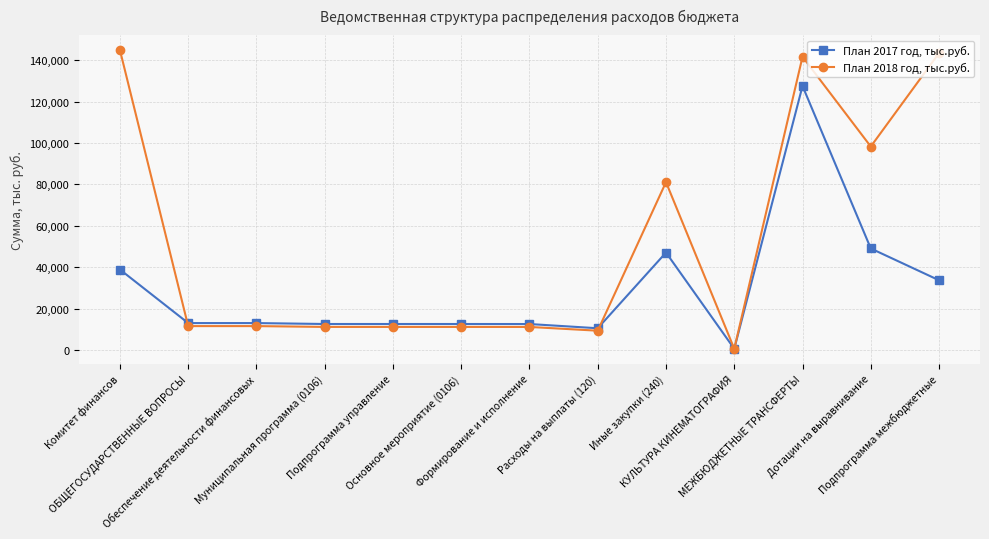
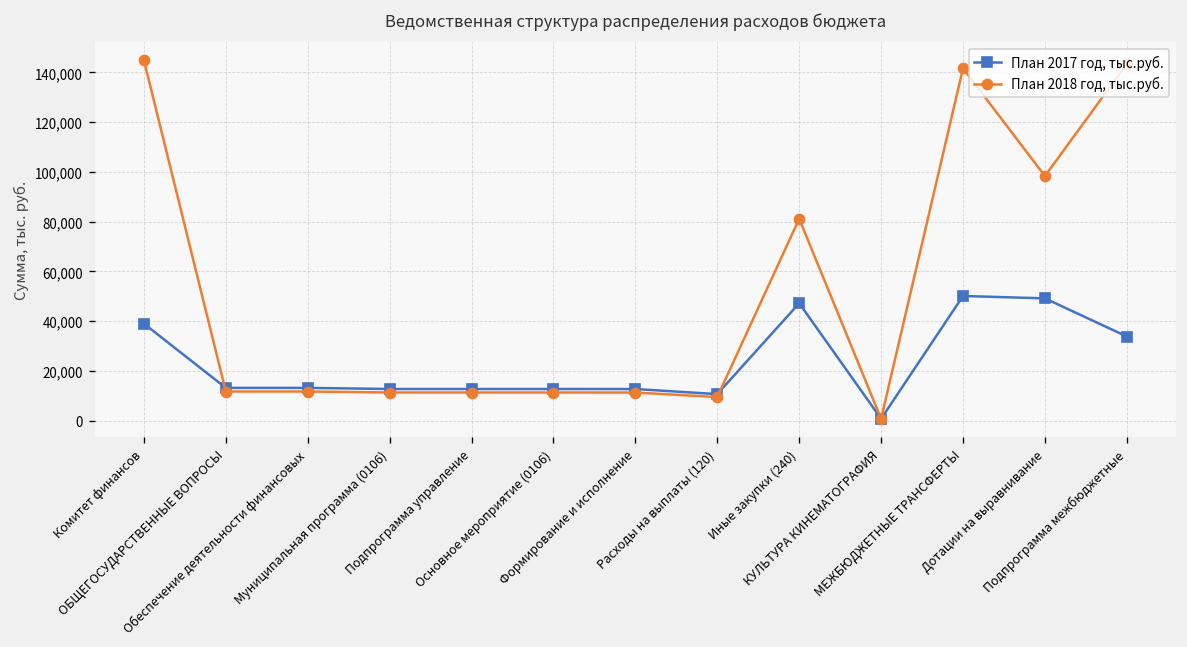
  {
    "План 2017 год, тыс.руб.": {
      "Комитет финансов": "39,000",
      "ОБЩЕГОСУДАРСТВЕННЫЕ ВОПРОСЫ": "13,000",
      "Обеспечение деятельности финансовых": "13,000",
      "Муниципальная программа (0106)": "13,000",
      "Подпрограмма управление": "13,000",
      "Основное мероприятие (0106)": "13,000",
      "Формирование и исполнение": "13,000",
      "Иные закупки (240)": "47,000",
-     "МЕЖБЮДЖЕТНЫЕ ТРАНСФЕРТЫ": "128,000",
+     "МЕЖБЮДЖЕТНЫЕ ТРАНСФЕРТЫ": "50,000",
      "Дотации на выравнивание": "49,000",
      "Подпрограмма межбюджетные": "34,000"
    },
    "План 2018 год, тыс.руб.": {
      "Комитет финансов": "145,000",
      "ОБЩЕГОСУДАРСТВЕННЫЕ ВОПРОСЫ": "12,000",
      "Обеспечение деятельности финансовых": "12,000",
      "Муниципальная программа (0106)": "11,000",
      "Подпрограмма управление": "11,000",
      "Основное мероприятие (0106)": "11,000",
      "Формирование и исполнение": "11,000",
      "Иные закупки (240)": "81,000",
      "МЕЖБЮДЖЕТНЫЕ ТРАНСФЕРТЫ": "142,000",
      "Дотации на выравнивание": "98,000"
    }
  }
